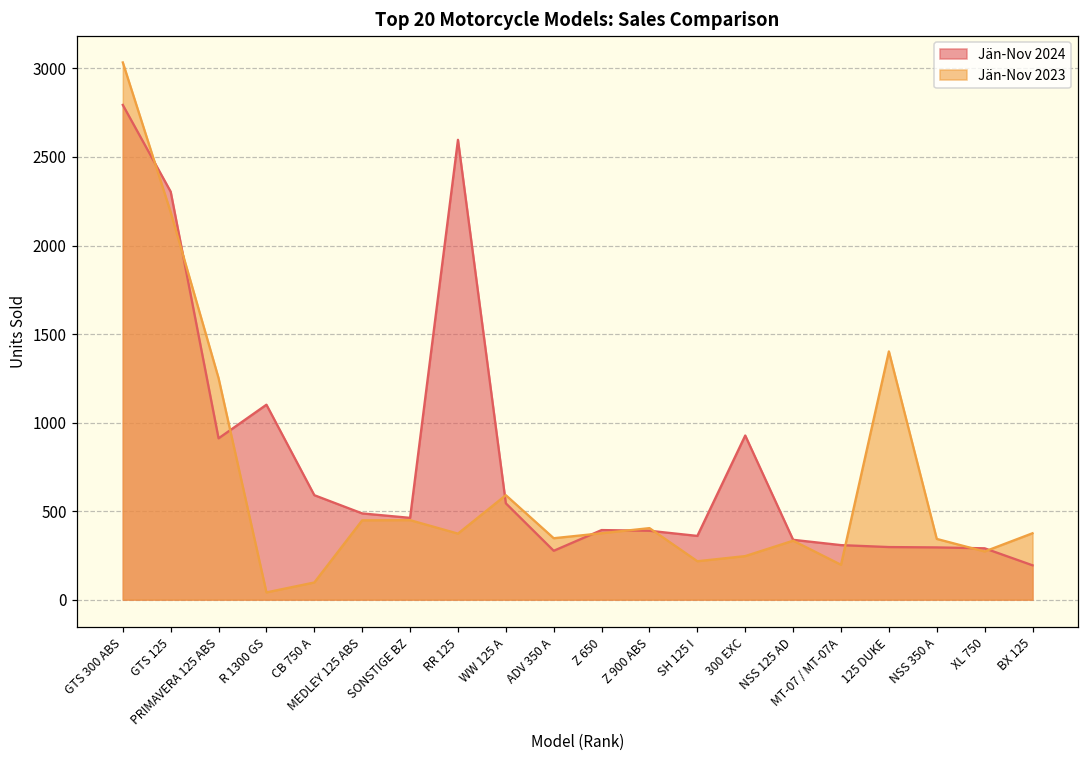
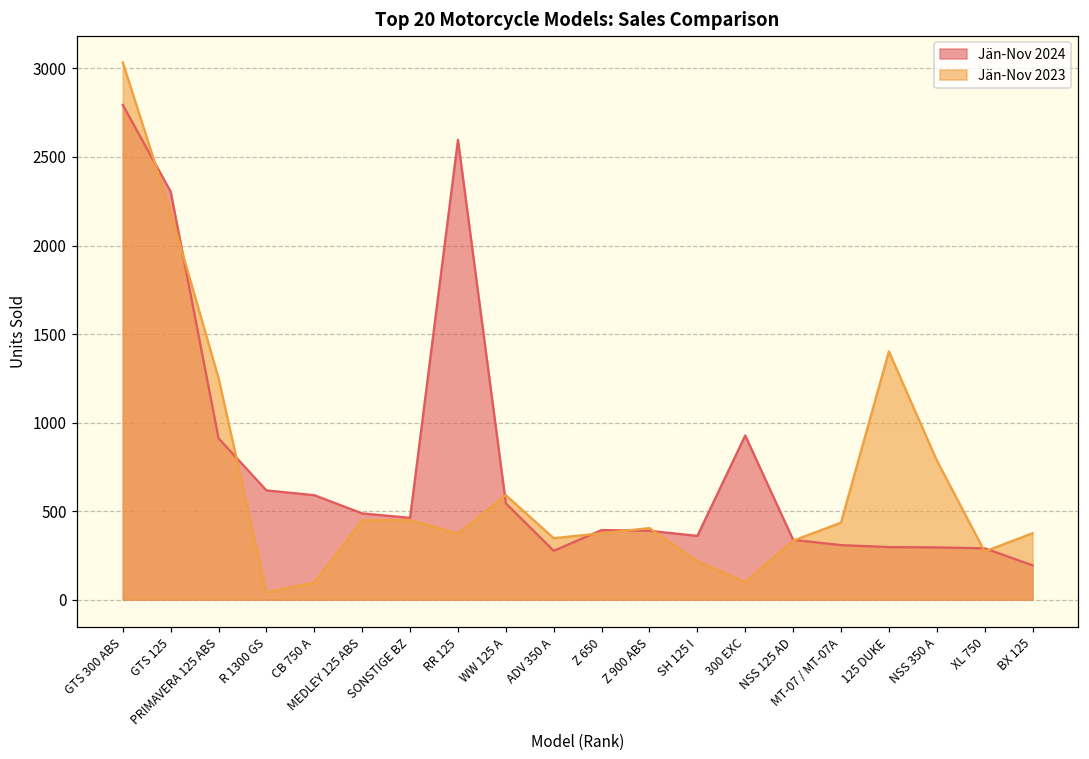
  {
    "Jän-Nov 2024": {
      "GTS 300 ABS": 2790,
      "GTS 125": 2300,
      "PRIMAVERA 125 ABS": 910,
-     "R 1300 GS": 1100,
+     "R 1300 GS": 620,
      "CB 750 A": 590,
      "MEDLEY 125 ABS": 490,
      "RR 125": 2600,
      "WW 125 A": 540,
      "ADV 350 A": 280,
      "Z 650": 390,
      "SH 125 I": 360,
      "300 EXC": 930,
      "MT-07 / MT-07A": 310,
      "125 DUKE": 300,
      "NSS 350 A": 300,
      "XL 750": 290,
      "BX 125": 190
    },
    "Jän-Nov 2023": {
      "GTS 300 ABS": 3030,
      "GTS 125": 2190,
      "PRIMAVERA 125 ABS": 1250,
      "R 1300 GS": 40,
      "CB 750 A": 100,
      "MEDLEY 125 ABS": 450,
      "RR 125": 370,
      "WW 125 A": 590,
      "ADV 350 A": 350,
      "Z 650": 380,
      "SH 125 I": 220,
-     "300 EXC": 250,
-     "MT-07 / MT-07A": 200,
+     "300 EXC": 100,
+     "MT-07 / MT-07A": 440,
      "125 DUKE": 1400,
-     "NSS 350 A": 340,
+     "NSS 350 A": 790,
      "XL 750": 270,
      "BX 125": 380
    }
  }
